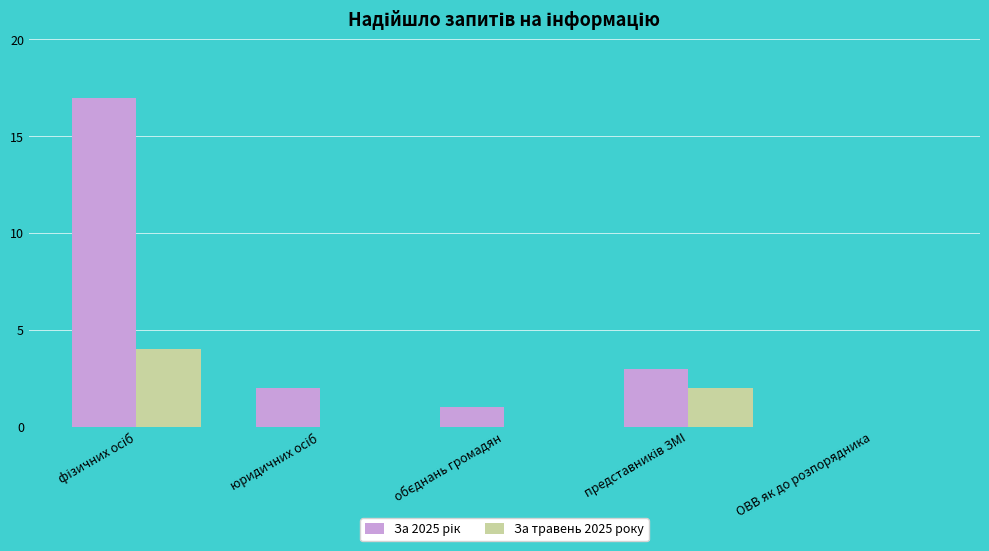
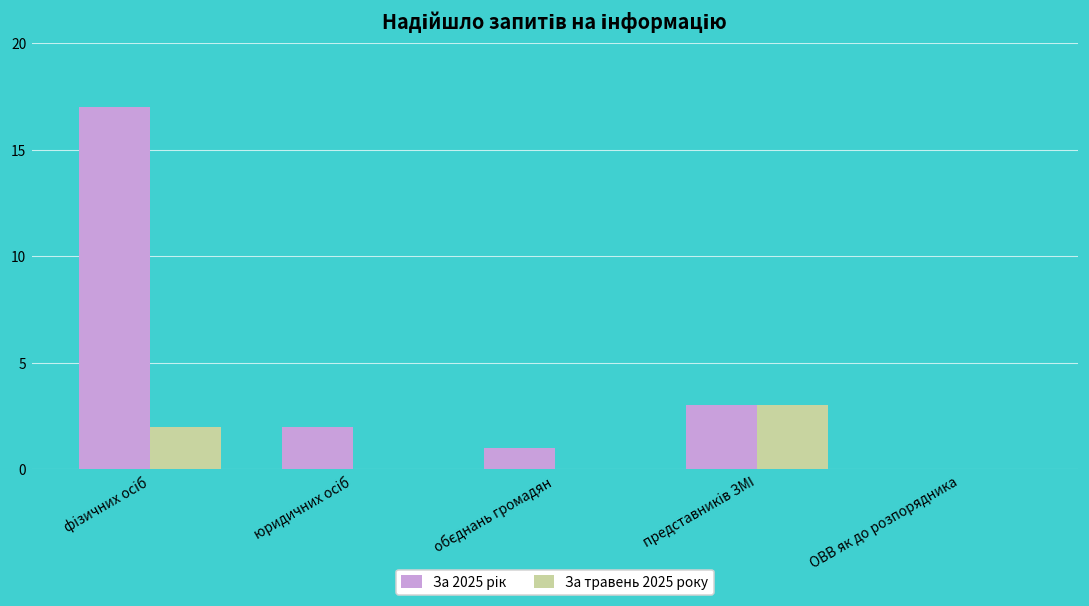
  {
    "За 2025 рік": {
      "фізичних осіб": 17,
      "юридичних осіб": 2,
      "обєднань громадян": 1,
      "представників ЗМІ": 3,
      "ОВВ як до розпорядника": 0
    },
    "За травень 2025 року": {
-     "фізичних осіб": 4,
+     "фізичних осіб": 2,
      "юридичних осіб": 0,
      "обєднань громадян": 0,
-     "представників ЗМІ": 2,
+     "представників ЗМІ": 3,
      "ОВВ як до розпорядника": 0
    }
  }
